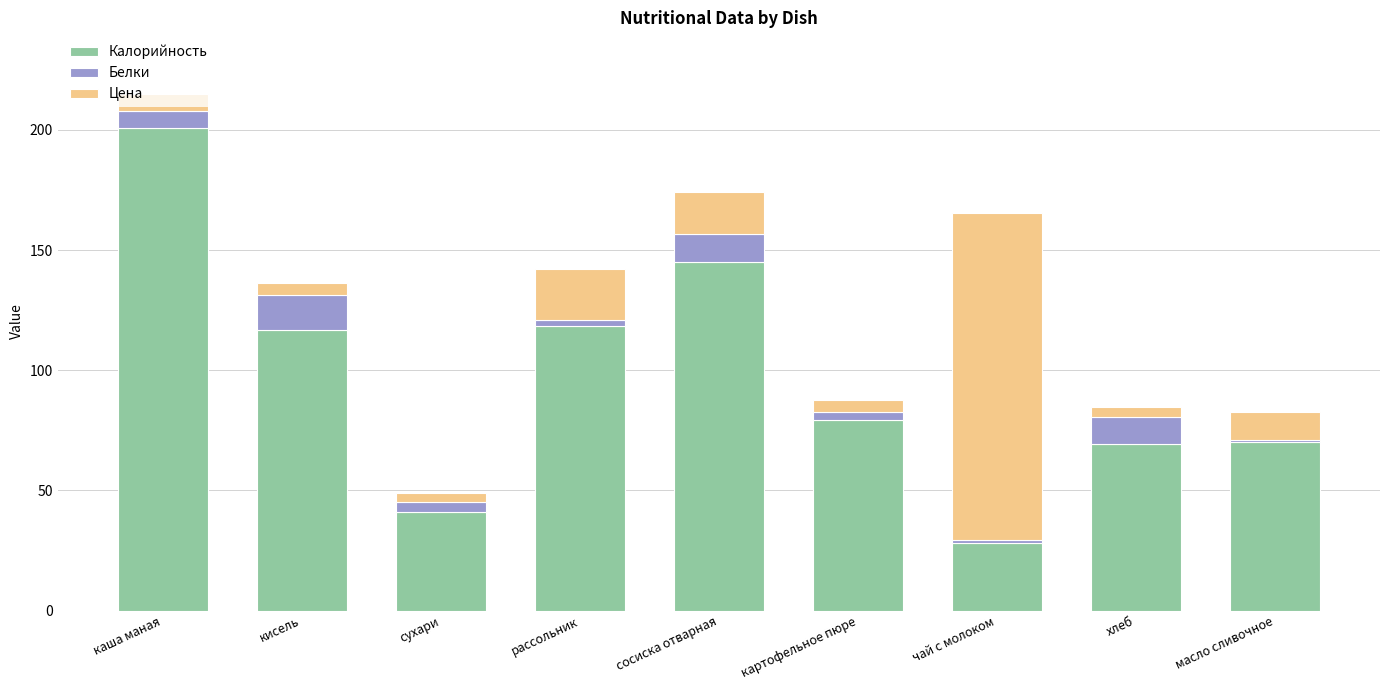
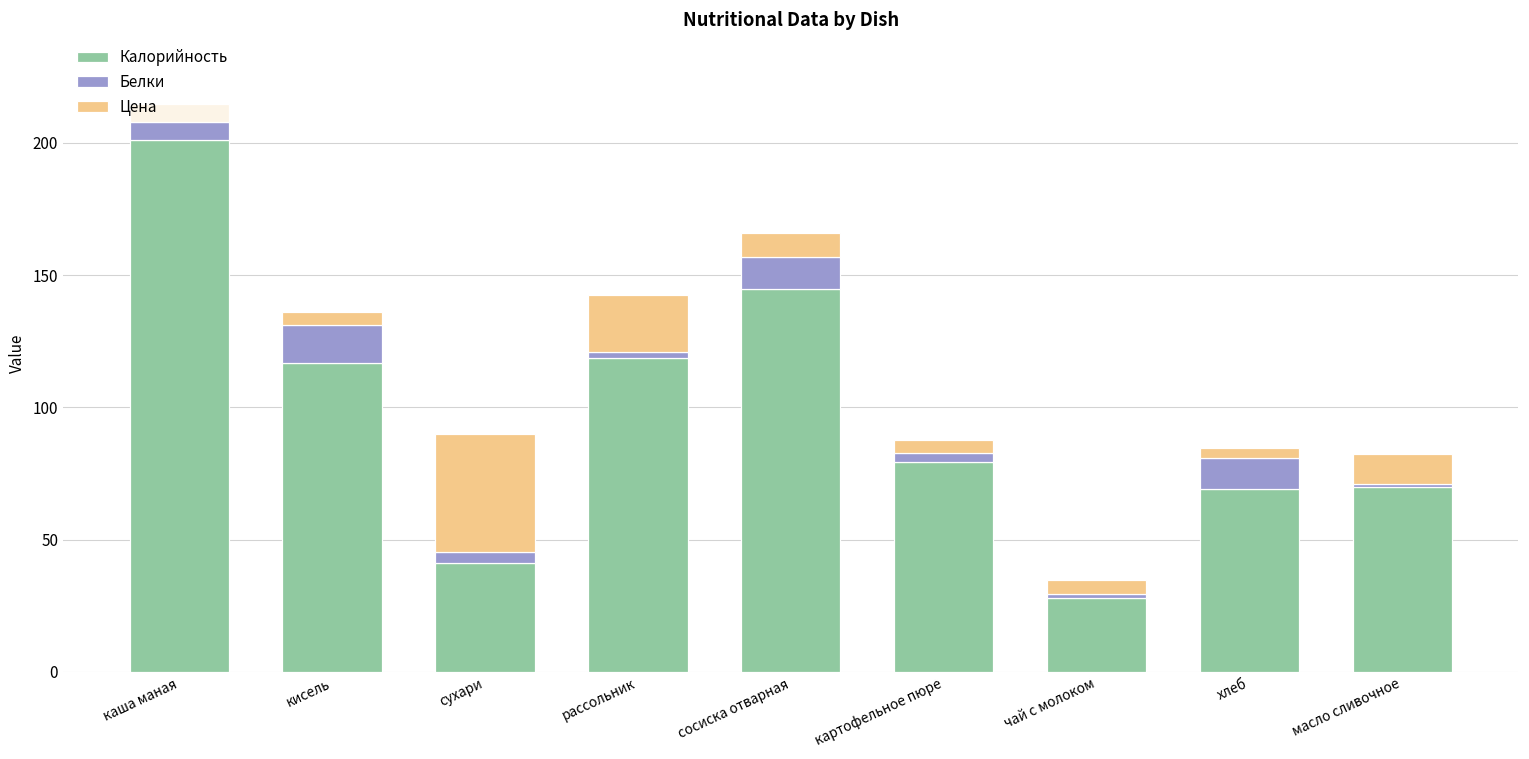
  {
    "Калорийность": {
      "каша маная": 201,
      "кисель": 117,
      "сухари": 41,
      "рассольник": 119,
      "сосиска отварная": 145,
      "картофельное пюре": 80,
      "чай с молоком": 28,
      "хлеб": 69,
      "масло сливочное": 70
    },
    "Белки": {
      "каша маная": 7,
      "кисель": 14,
      "сухари": 4,
      "рассольник": 2,
      "сосиска отварная": 12,
      "картофельное пюре": 3,
      "чай с молоком": 2,
      "хлеб": 12
    },
    "Цена": {
      "кисель": 5,
-     "сухари": 4,
+     "сухари": 45,
      "рассольник": 22,
-     "сосиска отварная": 17,
+     "сосиска отварная": 9,
      "картофельное пюре": 5,
-     "чай с молоком": 136,
+     "чай с молоком": 5,
      "хлеб": 4,
      "масло сливочное": 12
    }
  }
